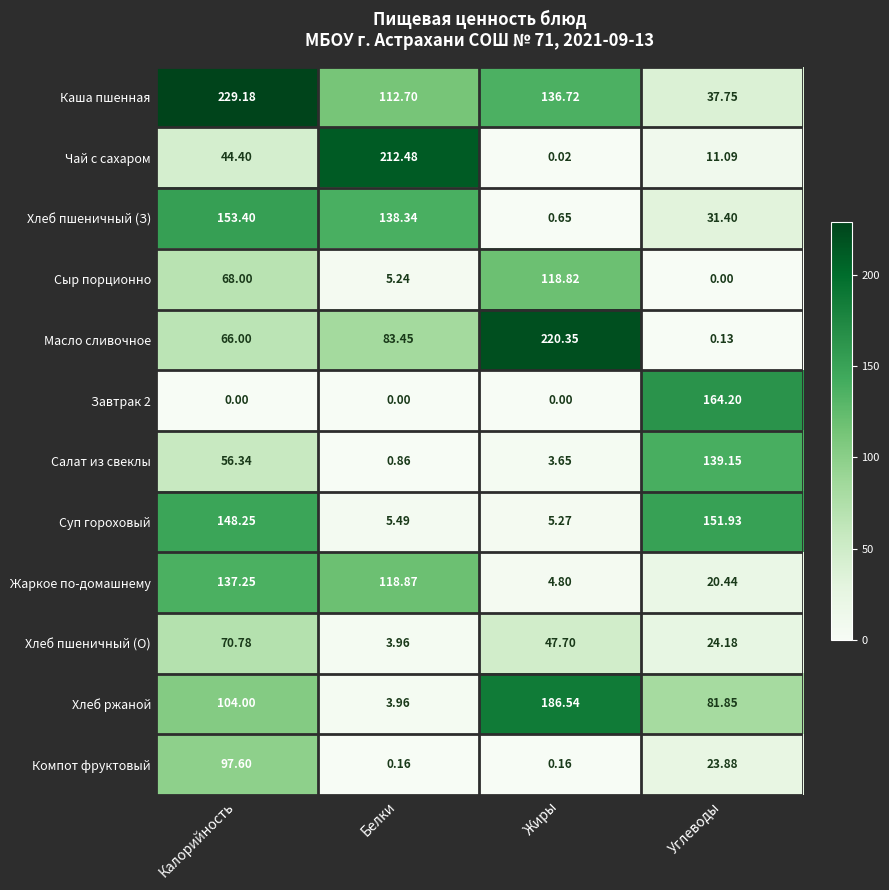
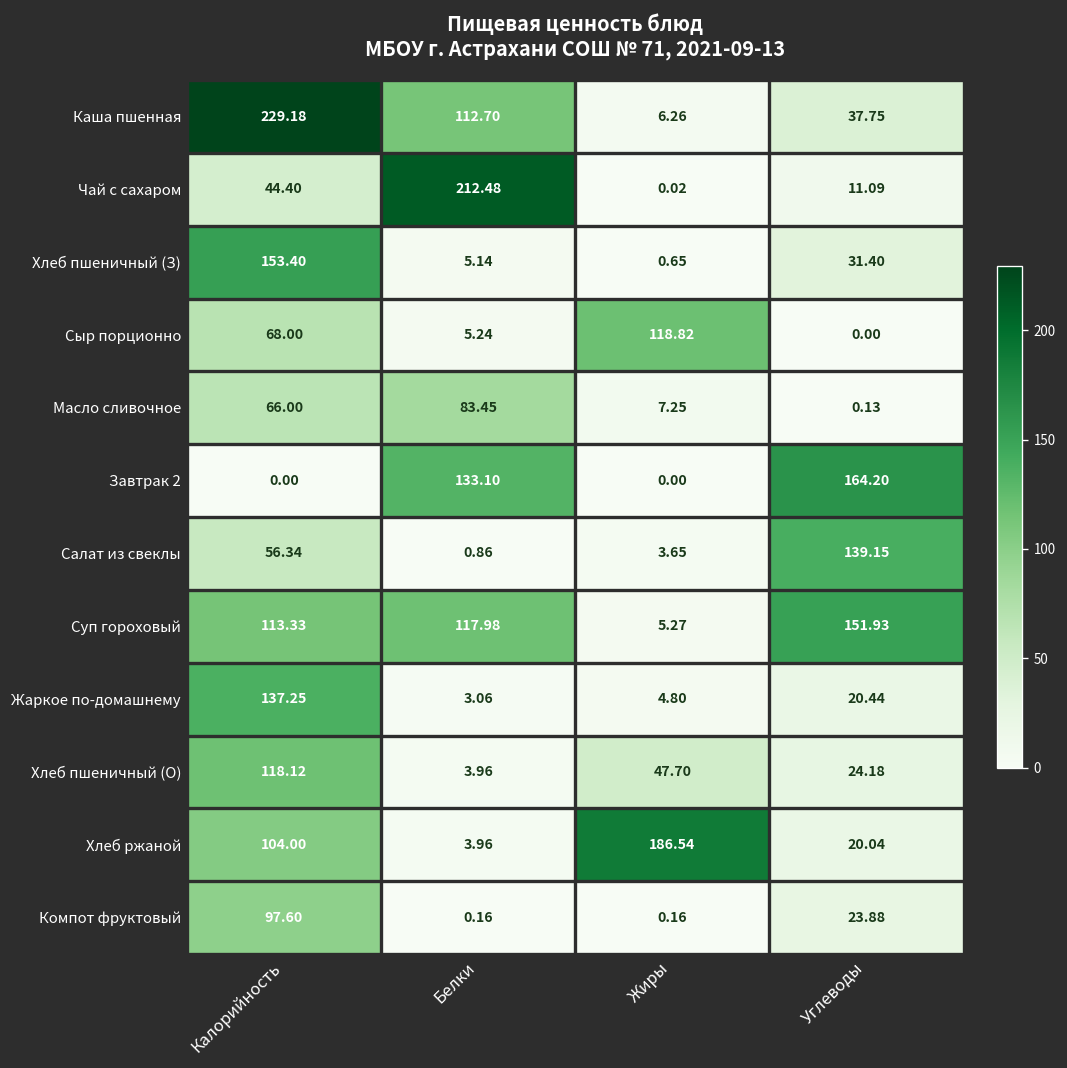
  {
    "Каша пшенная": {
      "Калорийность": 229.18,
      "Белки": 112.70,
-     "Жиры": 136.72,
+     "Жиры": 6.26,
      "Углеводы": 37.75
    },
    "Чай с сахаром": {
      "Калорийность": 44.40,
      "Белки": 212.48,
      "Жиры": 0.02,
      "Углеводы": 11.09
    },
    "Хлеб пшеничный (З)": {
      "Калорийность": 153.40,
-     "Белки": 138.34,
+     "Белки": 5.14,
      "Жиры": 0.65,
      "Углеводы": 31.40
    },
    "Сыр порционно": {
      "Калорийность": 68.00,
      "Белки": 5.24,
      "Жиры": 118.82,
      "Углеводы": 0.00
    },
    "Масло сливочное": {
      "Калорийность": 66.00,
      "Белки": 83.45,
-     "Жиры": 220.35,
+     "Жиры": 7.25,
      "Углеводы": 0.13
    },
    "Завтрак 2": {
      "Калорийность": 0.00,
-     "Белки": 0.00,
+     "Белки": 133.10,
      "Жиры": 0.00,
      "Углеводы": 164.20
    },
    "Салат из свеклы": {
      "Калорийность": 56.34,
      "Белки": 0.86,
      "Жиры": 3.65,
      "Углеводы": 139.15
    },
    "Суп гороховый": {
-     "Калорийность": 148.25,
-     "Белки": 5.49,
+     "Калорийность": 113.33,
+     "Белки": 117.98,
      "Жиры": 5.27,
      "Углеводы": 151.93
    },
    "Жаркое по-домашнему": {
      "Калорийность": 137.25,
-     "Белки": 118.87,
+     "Белки": 3.06,
      "Жиры": 4.80,
      "Углеводы": 20.44
    },
    "Хлеб пшеничный (О)": {
-     "Калорийность": 70.78,
+     "Калорийность": 118.12,
      "Белки": 3.96,
      "Жиры": 47.70,
      "Углеводы": 24.18
    },
    "Хлеб ржаной": {
      "Калорийность": 104.00,
      "Белки": 3.96,
      "Жиры": 186.54,
-     "Углеводы": 81.85
+     "Углеводы": 20.04
    },
    "Компот фруктовый": {
      "Калорийность": 97.60,
      "Белки": 0.16,
      "Жиры": 0.16,
      "Углеводы": 23.88
    }
  }
